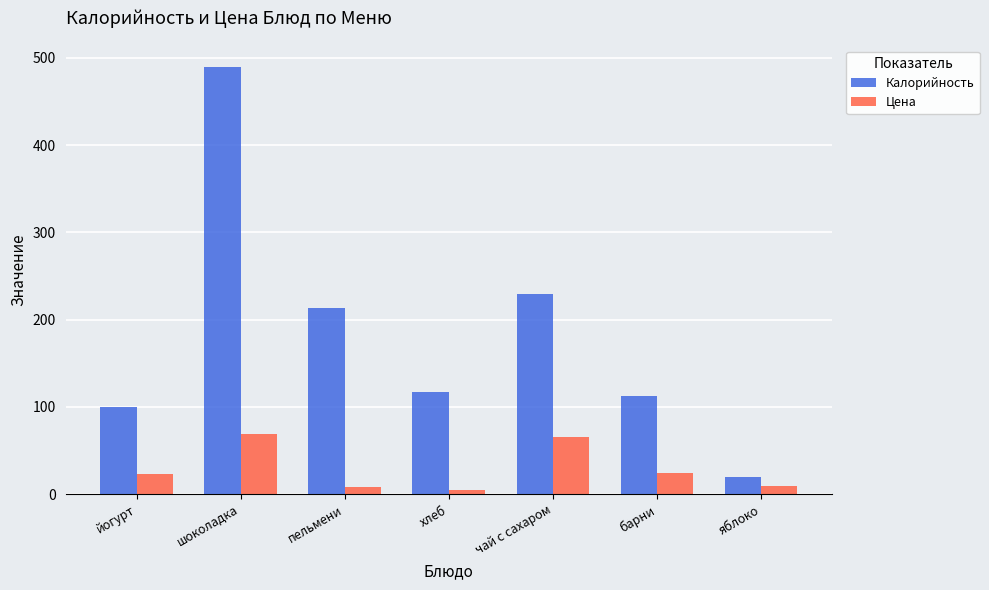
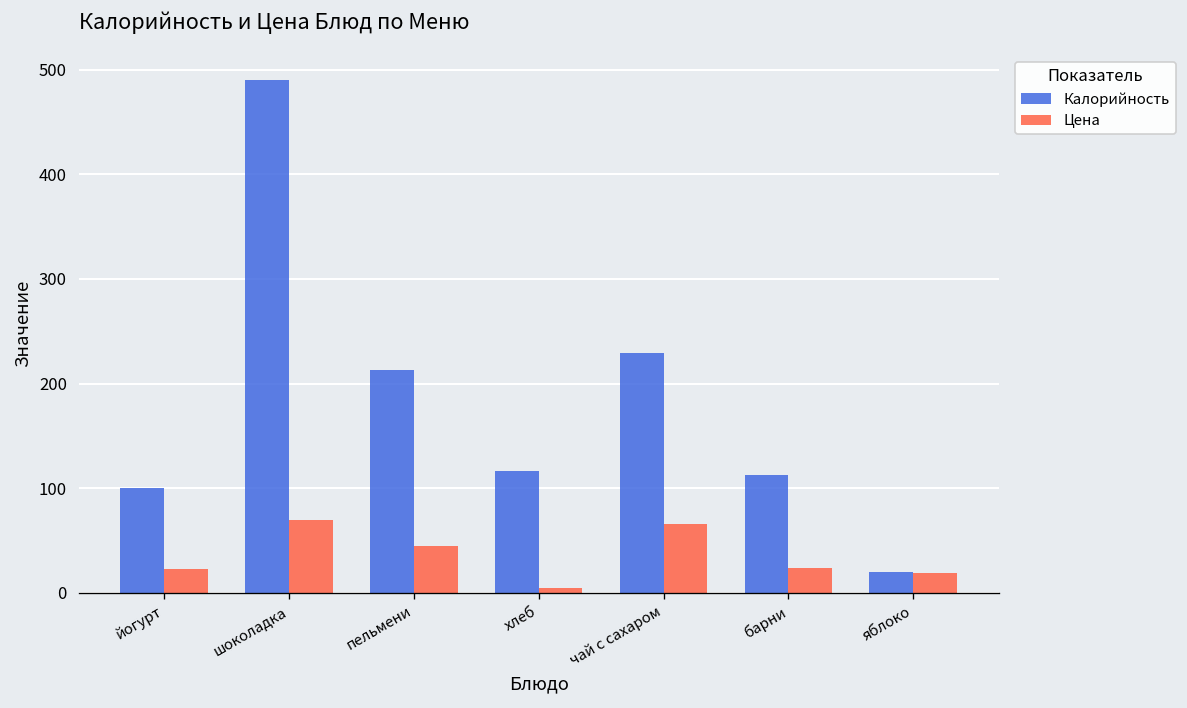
  {
    "Калорийность": {
      "йогурт": 100,
      "шоколадка": 490,
      "пельмени": 210,
      "хлеб": 120,
      "чай с сахаром": 230,
      "барни": 110,
      "яблоко": 20
    },
    "Цена": {
      "йогурт": 20,
      "шоколадка": 70,
-     "пельмени": 10,
+     "пельмени": 40,
      "хлеб": 10,
      "чай с сахаром": 70,
      "барни": 20,
-     "яблоко": 10
+     "яблоко": 20
    }
  }
